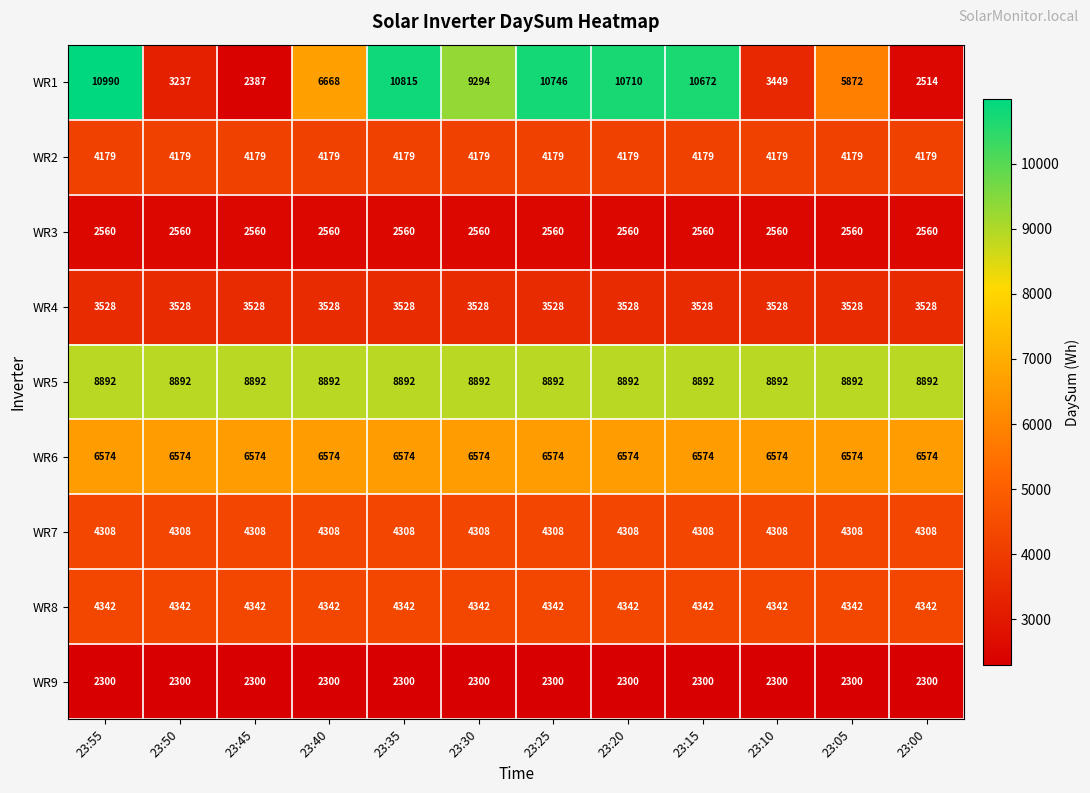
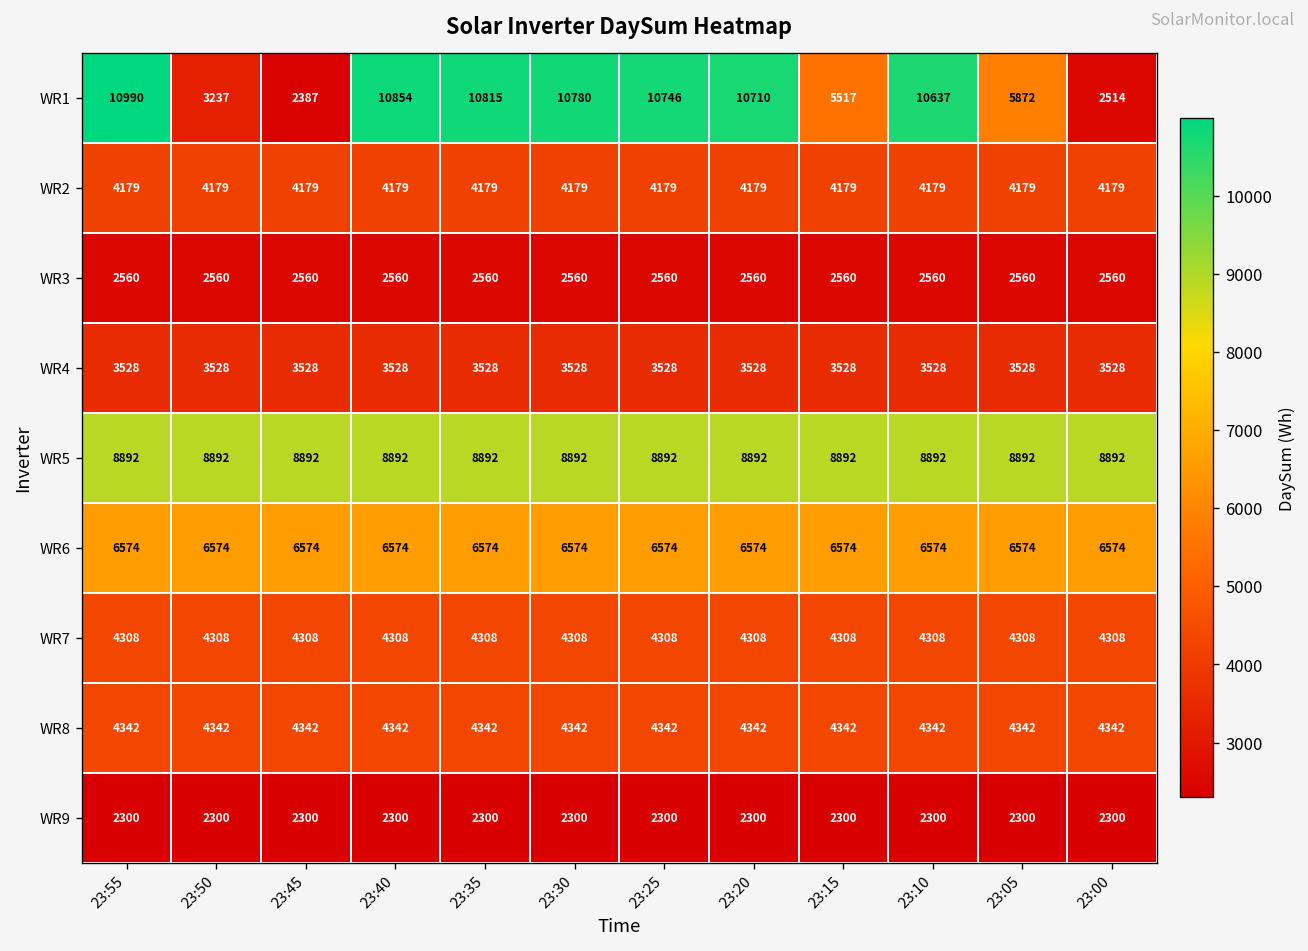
  {
    "WR1": {
      "23:55": 10990,
      "23:50": 3237,
      "23:45": 2387,
-     "23:40": 6668,
+     "23:40": 10854,
      "23:35": 10815,
-     "23:30": 9294,
+     "23:30": 10780,
      "23:25": 10746,
      "23:20": 10710,
-     "23:15": 10672,
-     "23:10": 3449,
+     "23:15": 5517,
+     "23:10": 10637,
      "23:05": 5872,
      "23:00": 2514
    },
    "WR2": {
      "23:55": 4179,
      "23:50": 4179,
      "23:45": 4179,
      "23:40": 4179,
      "23:35": 4179,
      "23:30": 4179,
      "23:25": 4179,
      "23:20": 4179,
      "23:15": 4179,
      "23:10": 4179,
      "23:05": 4179,
      "23:00": 4179
    },
    "WR3": {
      "23:55": 2560,
      "23:50": 2560,
      "23:45": 2560,
      "23:40": 2560,
      "23:35": 2560,
      "23:30": 2560,
      "23:25": 2560,
      "23:20": 2560,
      "23:15": 2560,
      "23:10": 2560,
      "23:05": 2560,
      "23:00": 2560
    },
    "WR4": {
      "23:55": 3528,
      "23:50": 3528,
      "23:45": 3528,
      "23:40": 3528,
      "23:35": 3528,
      "23:30": 3528,
      "23:25": 3528,
      "23:20": 3528,
      "23:15": 3528,
      "23:10": 3528,
      "23:05": 3528,
      "23:00": 3528
    },
    "WR5": {
      "23:55": 8892,
      "23:50": 8892,
      "23:45": 8892,
      "23:40": 8892,
      "23:35": 8892,
      "23:30": 8892,
      "23:25": 8892,
      "23:20": 8892,
      "23:15": 8892,
      "23:10": 8892,
      "23:05": 8892,
      "23:00": 8892
    },
    "WR6": {
      "23:55": 6574,
      "23:50": 6574,
      "23:45": 6574,
      "23:40": 6574,
      "23:35": 6574,
      "23:30": 6574,
      "23:25": 6574,
      "23:20": 6574,
      "23:15": 6574,
      "23:10": 6574,
      "23:05": 6574,
      "23:00": 6574
    },
    "WR7": {
      "23:55": 4308,
      "23:50": 4308,
      "23:45": 4308,
      "23:40": 4308,
      "23:35": 4308,
      "23:30": 4308,
      "23:25": 4308,
      "23:20": 4308,
      "23:15": 4308,
      "23:10": 4308,
      "23:05": 4308,
      "23:00": 4308
    },
    "WR8": {
      "23:55": 4342,
      "23:50": 4342,
      "23:45": 4342,
      "23:40": 4342,
      "23:35": 4342,
      "23:30": 4342,
      "23:25": 4342,
      "23:20": 4342,
      "23:15": 4342,
      "23:10": 4342,
      "23:05": 4342,
      "23:00": 4342
    },
    "WR9": {
      "23:55": 2300,
      "23:50": 2300,
      "23:45": 2300,
      "23:40": 2300,
      "23:35": 2300,
      "23:30": 2300,
      "23:25": 2300,
      "23:20": 2300,
      "23:15": 2300,
      "23:10": 2300,
      "23:05": 2300,
      "23:00": 2300
    }
  }
